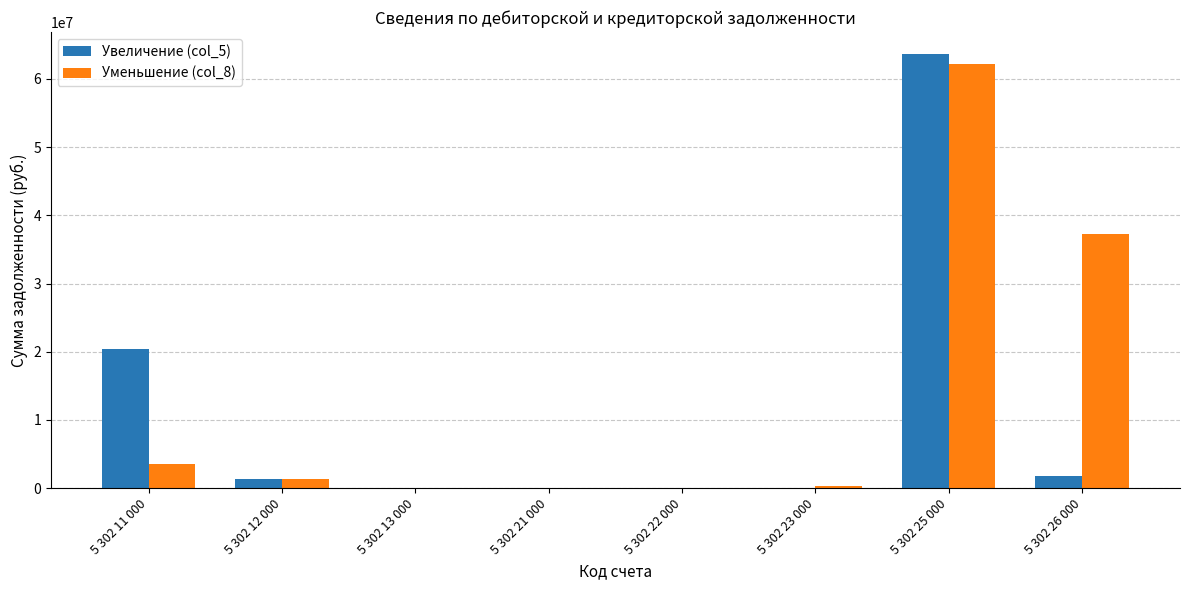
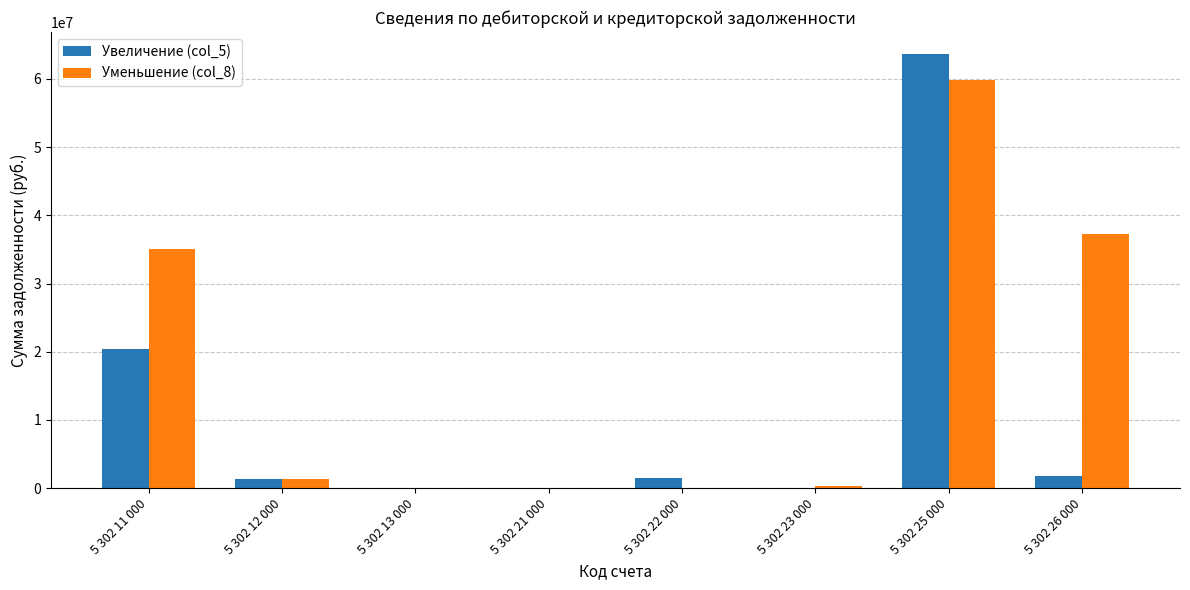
  {
    "Увеличение (col_5)": {
      "5 302 11 000": 20000000,
      "5 302 12 000": 1000000,
      "5 302 21 000": 0,
-     "5 302 22 000": 0,
+     "5 302 22 000": 1000000,
      "5 302 23 000": 0,
      "5 302 25 000": 64000000,
      "5 302 26 000": 2000000
    },
    "Уменьшение (col_8)": {
-     "5 302 11 000": 3000000,
+     "5 302 11 000": 35000000,
      "5 302 12 000": 1000000,
-     "5 302 25 000": 62000000,
+     "5 302 25 000": 60000000,
      "5 302 26 000": 37000000
    }
  }
